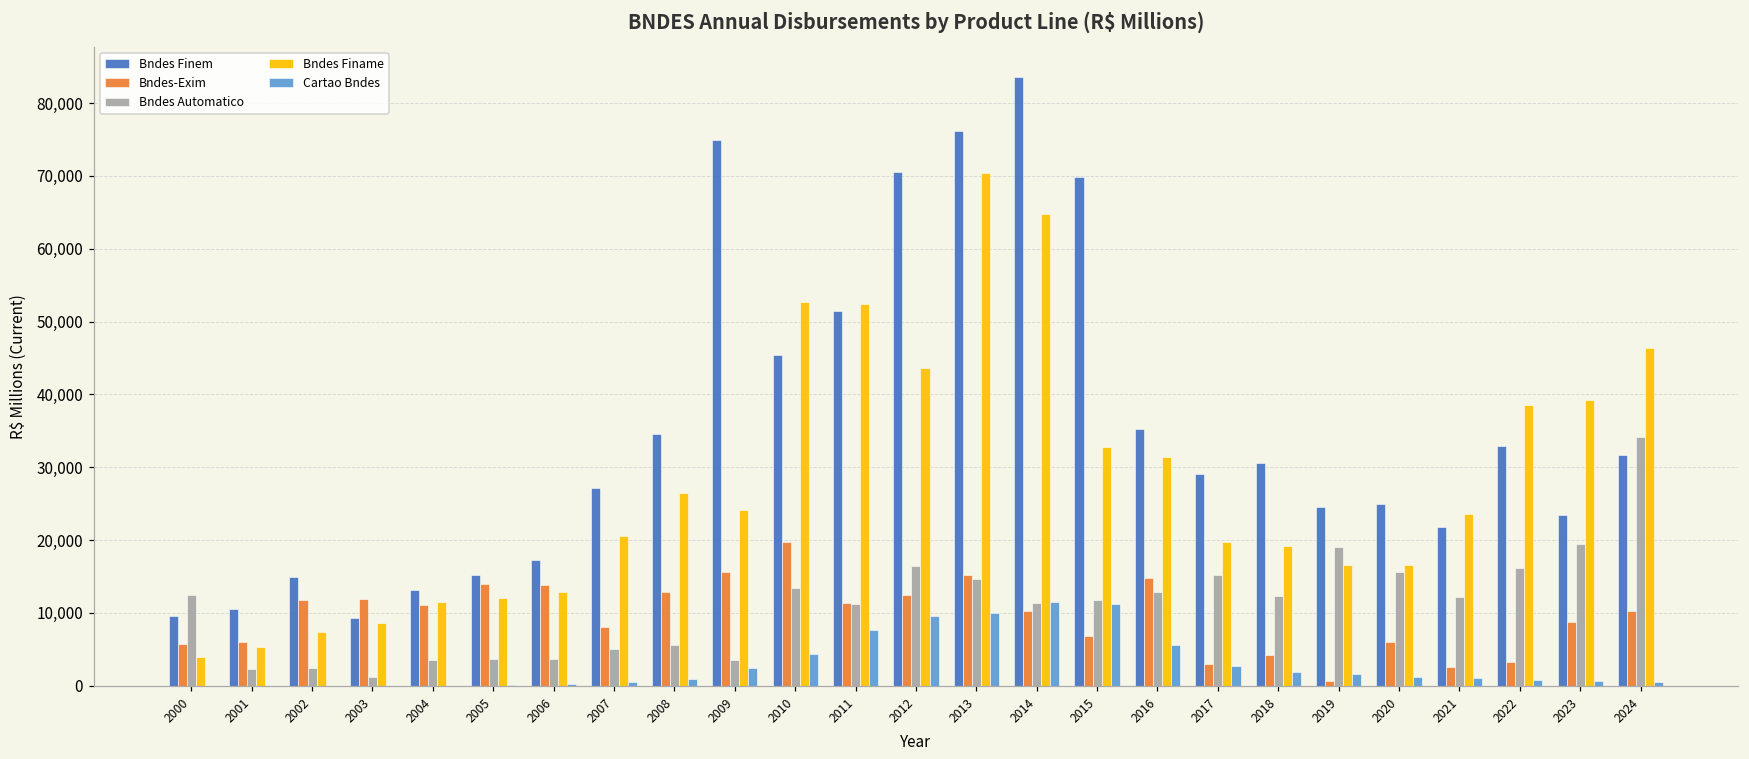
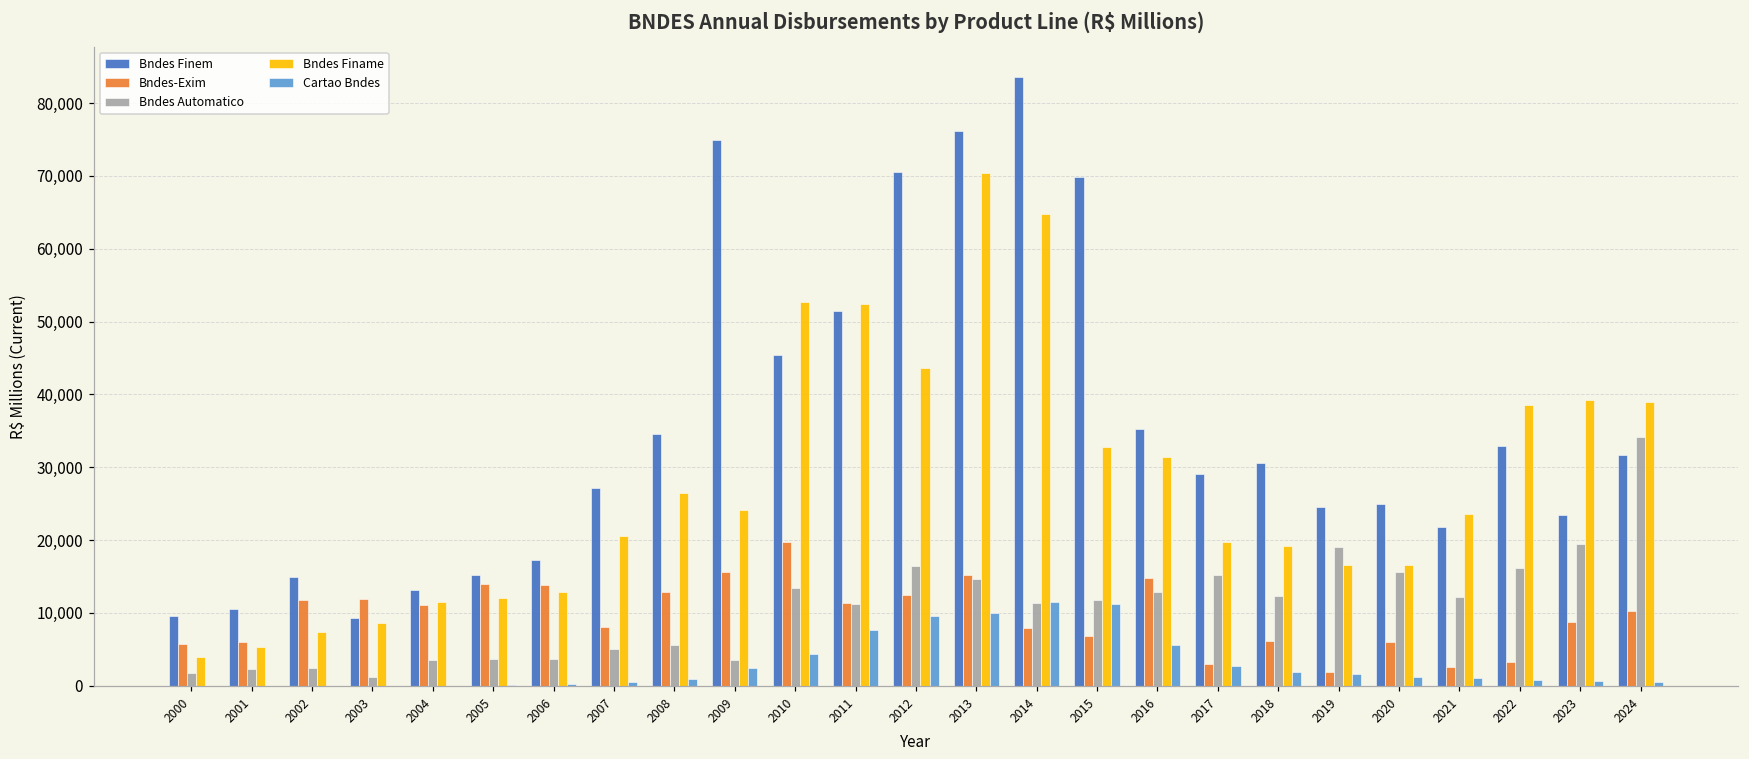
  {
    "Bndes-Exim": {
      "2000": "6,000",
      "2001": "6,000",
      "2002": "12,000",
      "2003": "12,000",
      "2004": "11,000",
      "2005": "14,000",
      "2006": "14,000",
      "2007": "8,000",
      "2008": "13,000",
      "2009": "16,000",
      "2010": "20,000",
      "2011": "11,000",
      "2012": "12,000",
      "2013": "15,000",
-     "2014": "10,000",
+     "2014": "8,000",
      "2015": "7,000",
      "2016": "15,000",
      "2017": "3,000",
-     "2018": "4,000",
-     "2019": "1,000",
+     "2018": "6,000",
+     "2019": "2,000",
      "2020": "6,000",
      "2021": "3,000",
      "2022": "3,000",
      "2023": "9,000",
      "2024": "10,000"
    },
    "Bndes Automatico": {
-     "2000": "12,000",
+     "2000": "2,000",
      "2001": "2,000",
      "2002": "2,000",
      "2003": "1,000",
      "2004": "3,000",
      "2005": "4,000",
      "2006": "4,000",
      "2007": "5,000",
      "2008": "6,000",
      "2009": "4,000",
      "2010": "13,000",
      "2011": "11,000",
      "2012": "16,000",
      "2013": "15,000",
      "2014": "11,000",
      "2015": "12,000",
      "2016": "13,000",
      "2017": "15,000",
      "2018": "12,000",
      "2019": "19,000",
      "2020": "16,000",
      "2021": "12,000",
      "2022": "16,000",
      "2023": "19,000",
      "2024": "34,000"
    },
    "Bndes Finame": {
      "2000": "4,000",
      "2001": "5,000",
      "2002": "7,000",
      "2003": "9,000",
      "2004": "11,000",
      "2005": "12,000",
      "2006": "13,000",
      "2007": "21,000",
      "2008": "27,000",
      "2009": "24,000",
      "2010": "53,000",
      "2011": "52,000",
      "2012": "44,000",
      "2013": "70,000",
      "2014": "65,000",
      "2015": "33,000",
      "2016": "31,000",
      "2017": "20,000",
      "2018": "19,000",
      "2019": "17,000",
      "2020": "17,000",
      "2021": "24,000",
      "2022": "38,000",
      "2023": "39,000",
-     "2024": "46,000"
+     "2024": "39,000"
    }
  }
